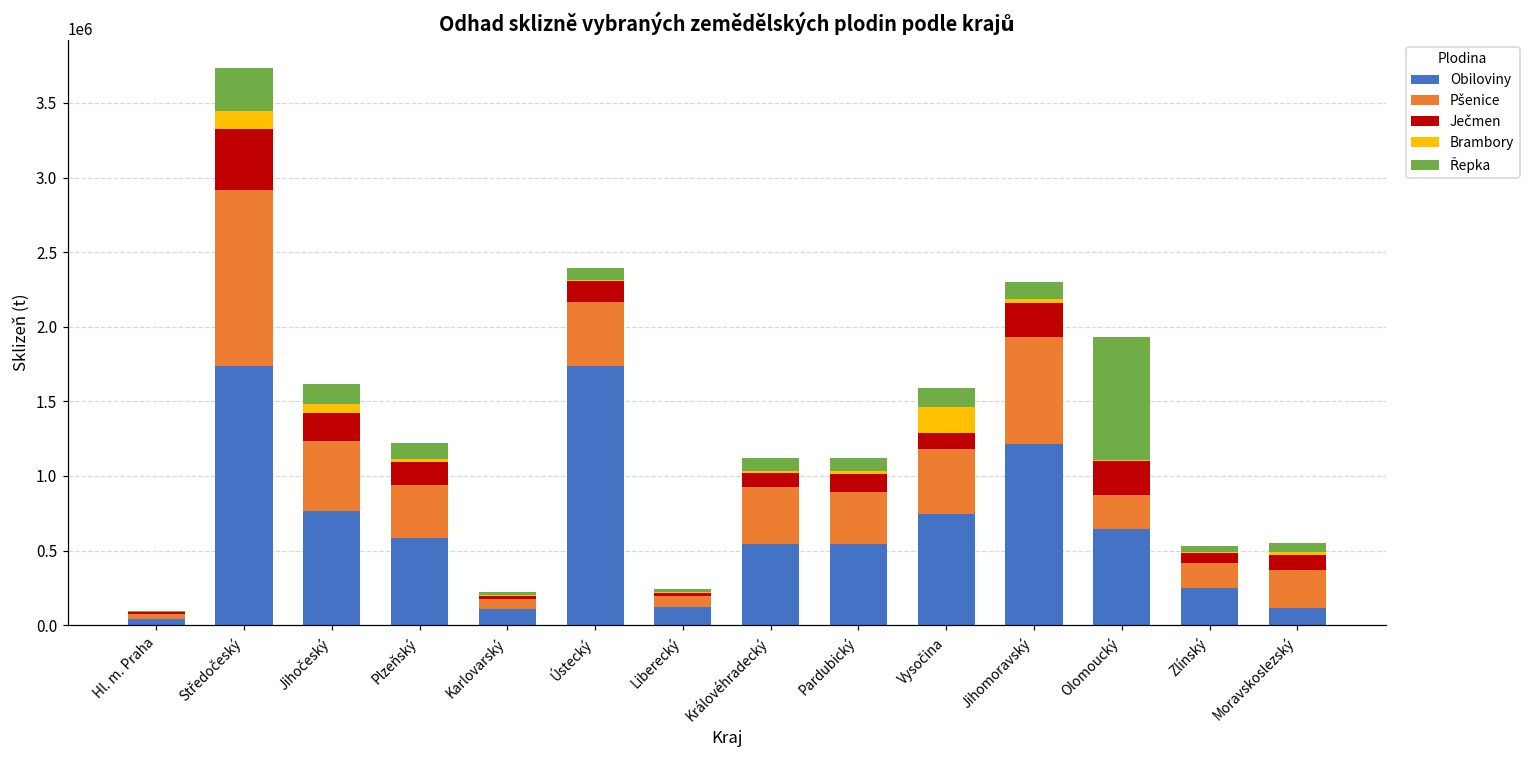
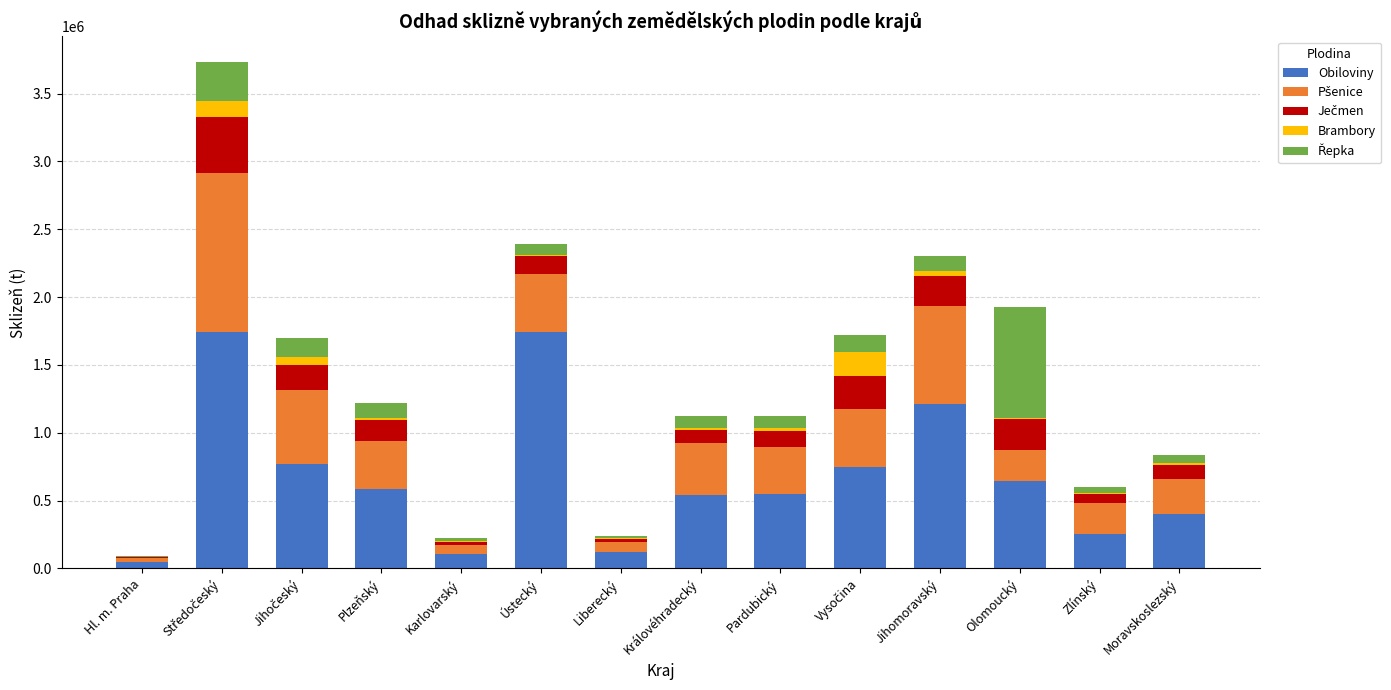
  {
    "Obiloviny": {
      "Hl. m. Praha": 40000,
      "Středočeský": 1740000,
      "Jihočeský": 770000,
      "Plzeňský": 580000,
      "Karlovarský": 110000,
      "Ústecký": 1740000,
      "Liberecký": 120000,
      "Královéhradecký": 540000,
      "Pardubický": 550000,
      "Vysočina": 750000,
      "Jihomoravský": 1210000,
      "Olomoucký": 650000,
      "Zlínský": 250000,
-     "Moravskoslezský": 110000
+     "Moravskoslezský": 400000
    },
    "Pšenice": {
      "Hl. m. Praha": 30000,
      "Středočeský": 1180000,
-     "Jihočeský": 470000,
+     "Jihočeský": 540000,
      "Plzeňský": 360000,
      "Karlovarský": 70000,
      "Ústecký": 430000,
      "Liberecký": 80000,
      "Královéhradecký": 380000,
      "Pardubický": 350000,
      "Vysočina": 430000,
      "Jihomoravský": 720000,
      "Olomoucký": 220000,
-     "Zlínský": 160000,
+     "Zlínský": 230000,
      "Moravskoslezský": 260000
    },
    "Ječmen": {
      "Středočeský": 410000,
      "Jihočeský": 190000,
      "Plzeňský": 150000,
      "Karlovarský": 20000,
      "Ústecký": 140000,
      "Liberecký": 30000,
      "Královéhradecký": 90000,
      "Pardubický": 120000,
-     "Vysočina": 110000,
+     "Vysočina": 240000,
      "Jihomoravský": 230000,
      "Olomoucký": 230000,
      "Zlínský": 70000,
      "Moravskoslezský": 100000
    },
    "Brambory": {
      "Středočeský": 120000,
      "Jihočeský": 60000,
      "Plzeňský": 20000,
      "Pardubický": 20000,
      "Vysočina": 170000,
      "Jihomoravský": 30000
    },
    "Řepka": {
      "Středočeský": 290000,
      "Jihočeský": 140000,
      "Plzeňský": 110000,
      "Karlovarský": 20000,
      "Ústecký": 80000,
      "Liberecký": 20000,
      "Královéhradecký": 90000,
      "Pardubický": 90000,
      "Vysočina": 130000,
      "Jihomoravský": 110000,
      "Olomoucký": 820000,
      "Zlínský": 40000,
      "Moravskoslezský": 60000
    }
  }
